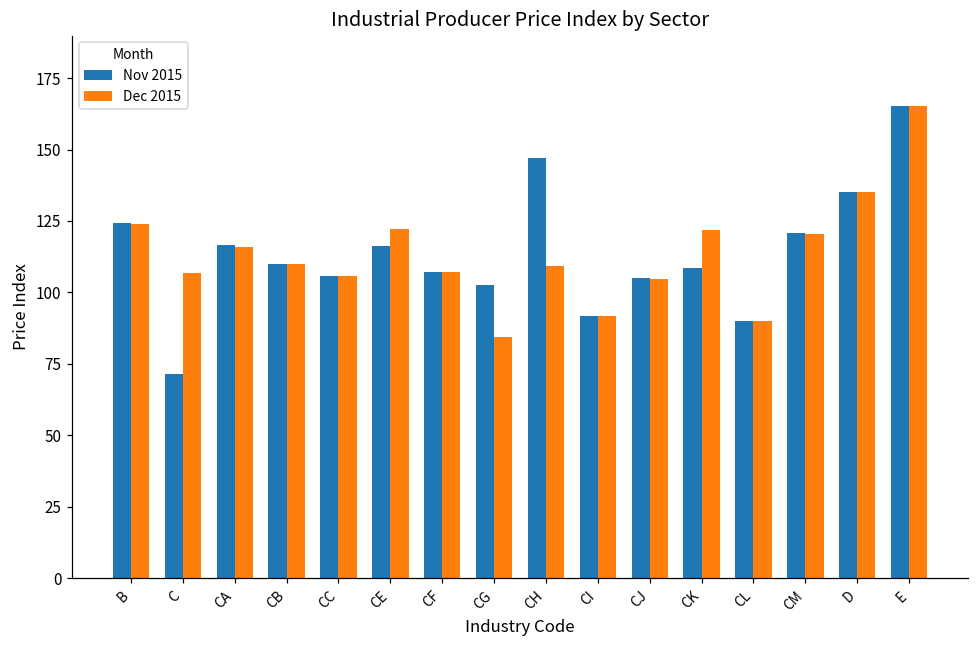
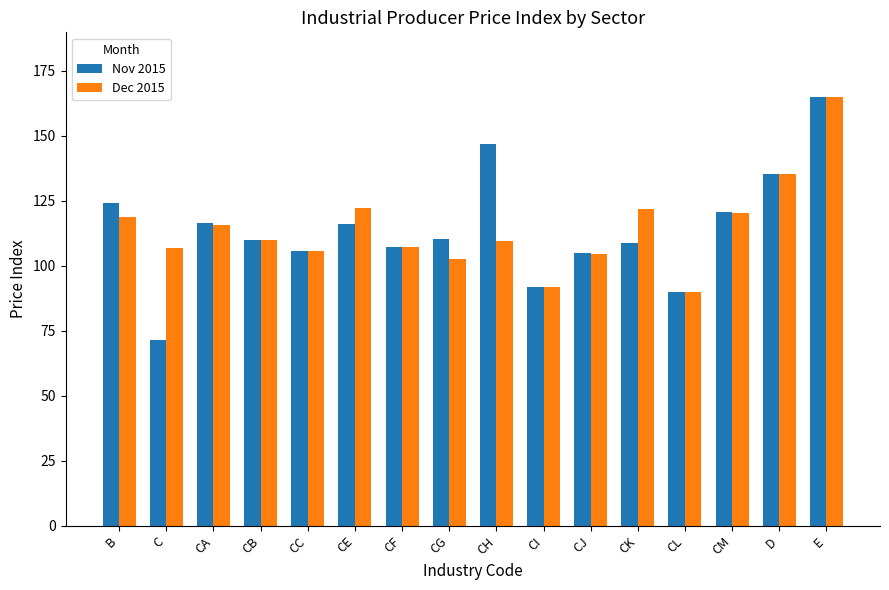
  {
    "Nov 2015": {
      "B": 124,
      "C": 72,
      "CA": 117,
      "CB": 110,
      "CC": 106,
      "CE": 116,
      "CF": 107,
-     "CG": 103,
+     "CG": 110,
      "CH": 147,
      "CI": 92,
      "CJ": 105,
      "CK": 109,
      "CL": 90,
      "CM": 121,
      "D": 135,
      "E": 165
    },
    "Dec 2015": {
-     "B": 124,
+     "B": 119,
      "C": 107,
      "CA": 116,
      "CB": 110,
      "CC": 106,
      "CE": 122,
      "CF": 107,
-     "CG": 85,
+     "CG": 103,
      "CH": 109,
      "CI": 92,
      "CJ": 105,
      "CK": 122,
      "CL": 90,
      "CM": 120,
      "D": 135,
      "E": 165
    }
  }
